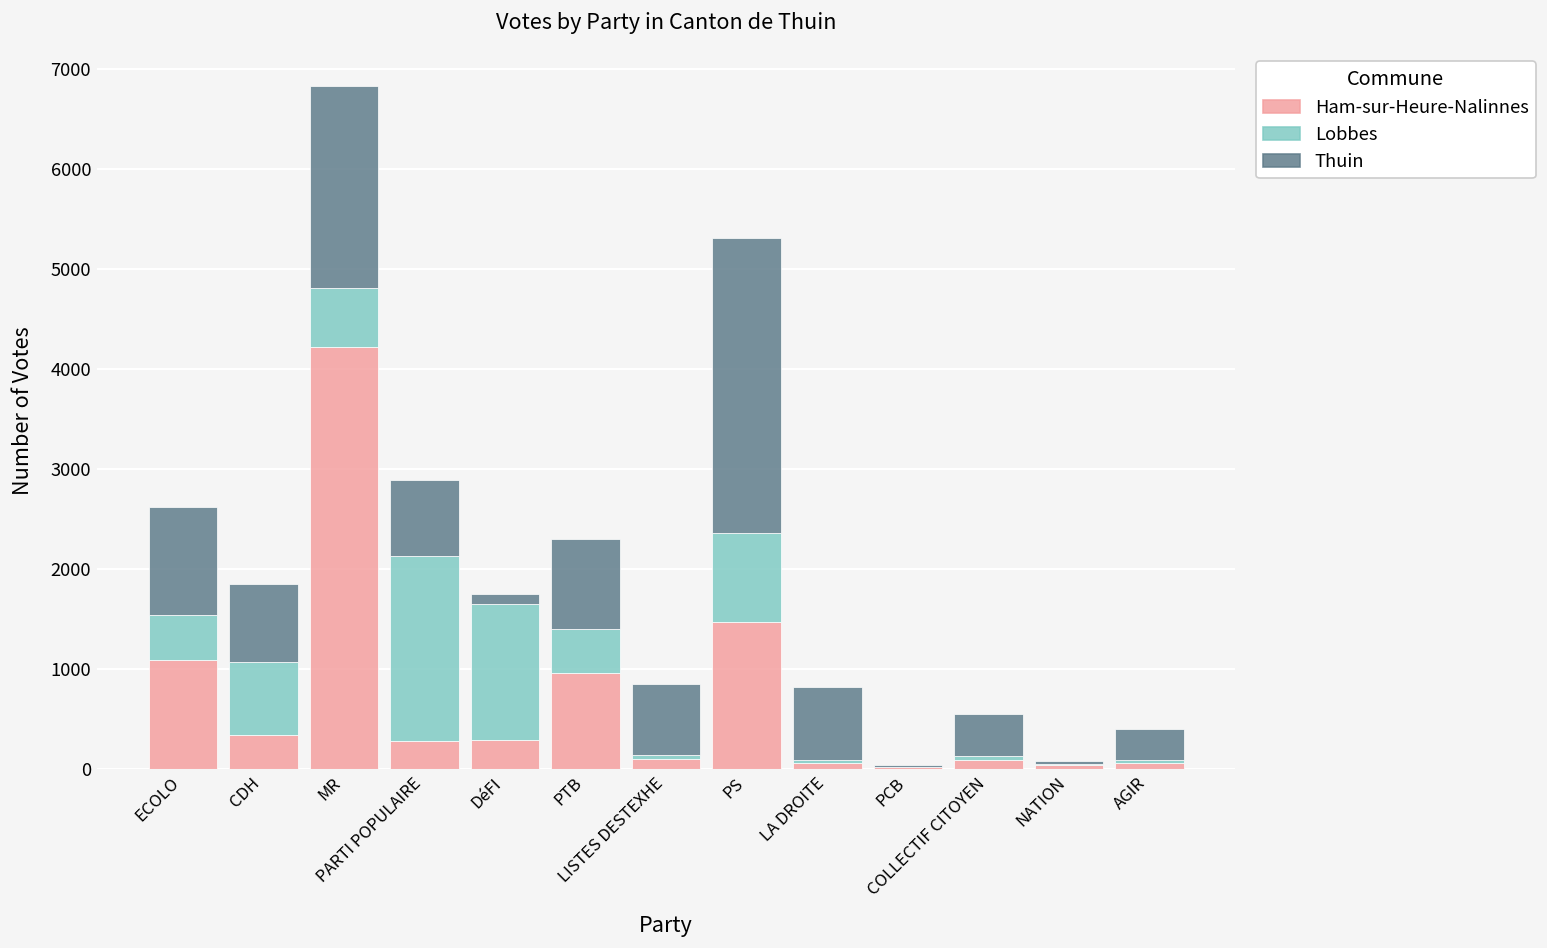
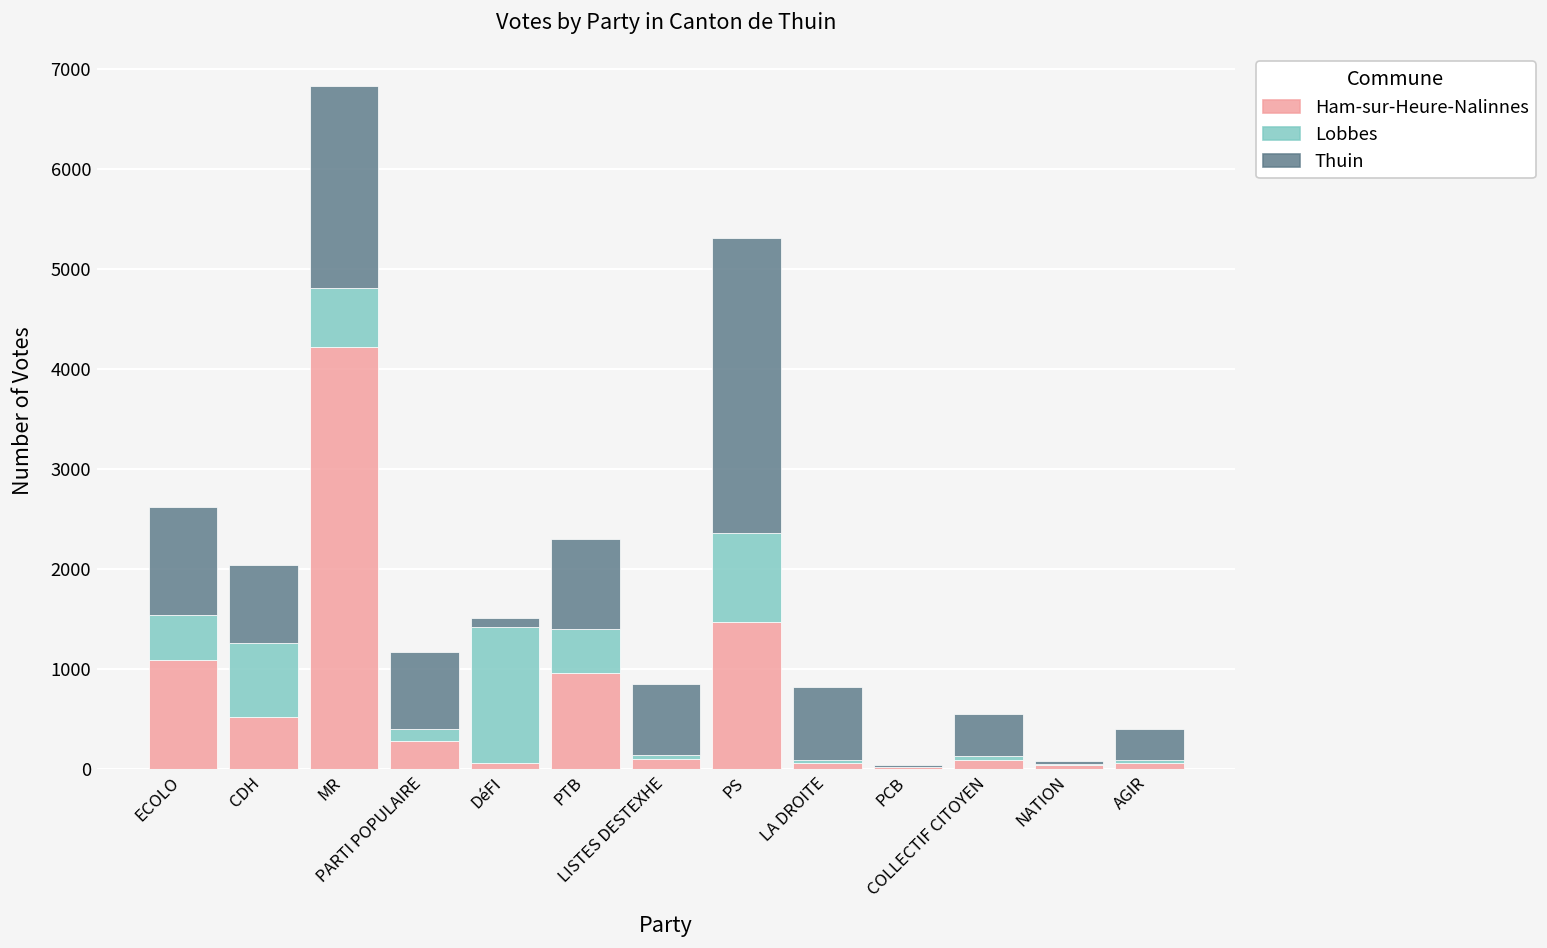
  {
    "Ham-sur-Heure-Nalinnes": {
      "ECOLO": 1100,
-     "CDH": 300,
+     "CDH": 500,
      "MR": 4200,
      "PARTI POPULAIRE": 300,
-     "DéFI": 300,
+     "DéFI": 100,
      "PTB": 1000,
      "LISTES DESTEXHE": 100,
      "PS": 1500,
      "LA DROITE": 100,
      "COLLECTIF CITOYEN": 100,
      "NATION": 0,
      "AGIR": 100
    },
    "Lobbes": {
      "ECOLO": 500,
      "CDH": 700,
      "MR": 600,
-     "PARTI POPULAIRE": 1900,
+     "PARTI POPULAIRE": 100,
      "DéFI": 1400,
      "PTB": 400,
      "LISTES DESTEXHE": 0,
      "PS": 900,
      "COLLECTIF CITOYEN": 0,
      "AGIR": 0
    },
    "Thuin": {
      "ECOLO": 1100,
      "CDH": 800,
      "MR": 2000,
      "PARTI POPULAIRE": 800,
      "DéFI": 100,
      "PTB": 900,
      "LISTES DESTEXHE": 700,
      "PS": 3000,
      "LA DROITE": 700,
      "COLLECTIF CITOYEN": 400,
      "NATION": 0,
      "AGIR": 300
    }
  }
